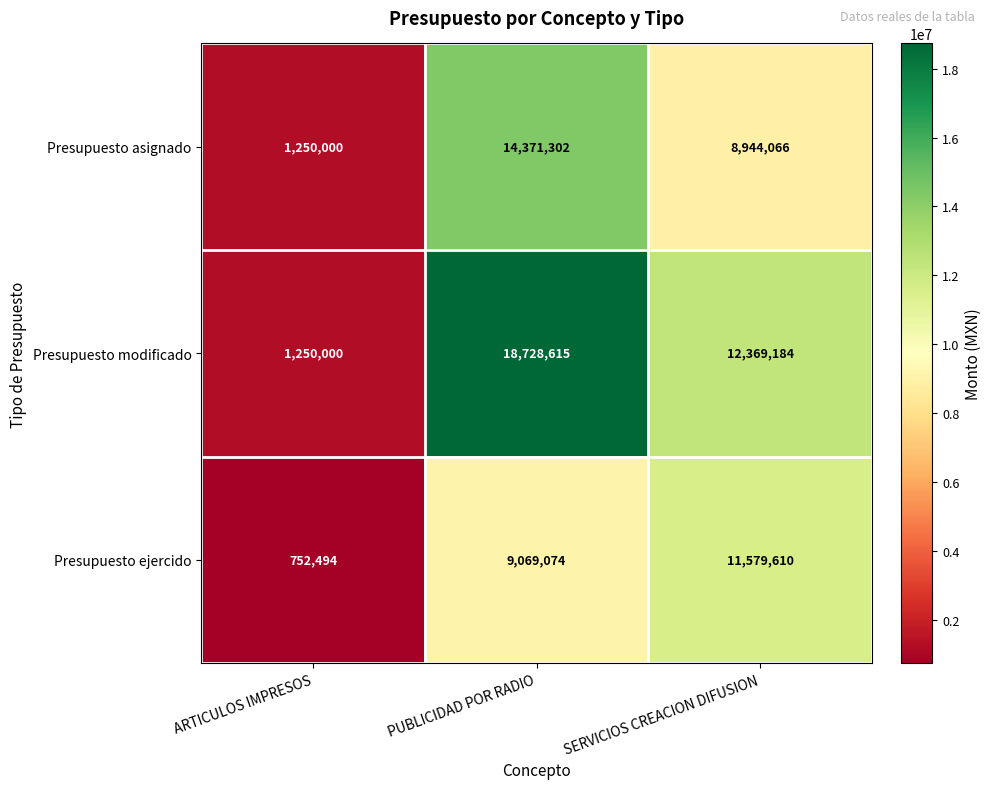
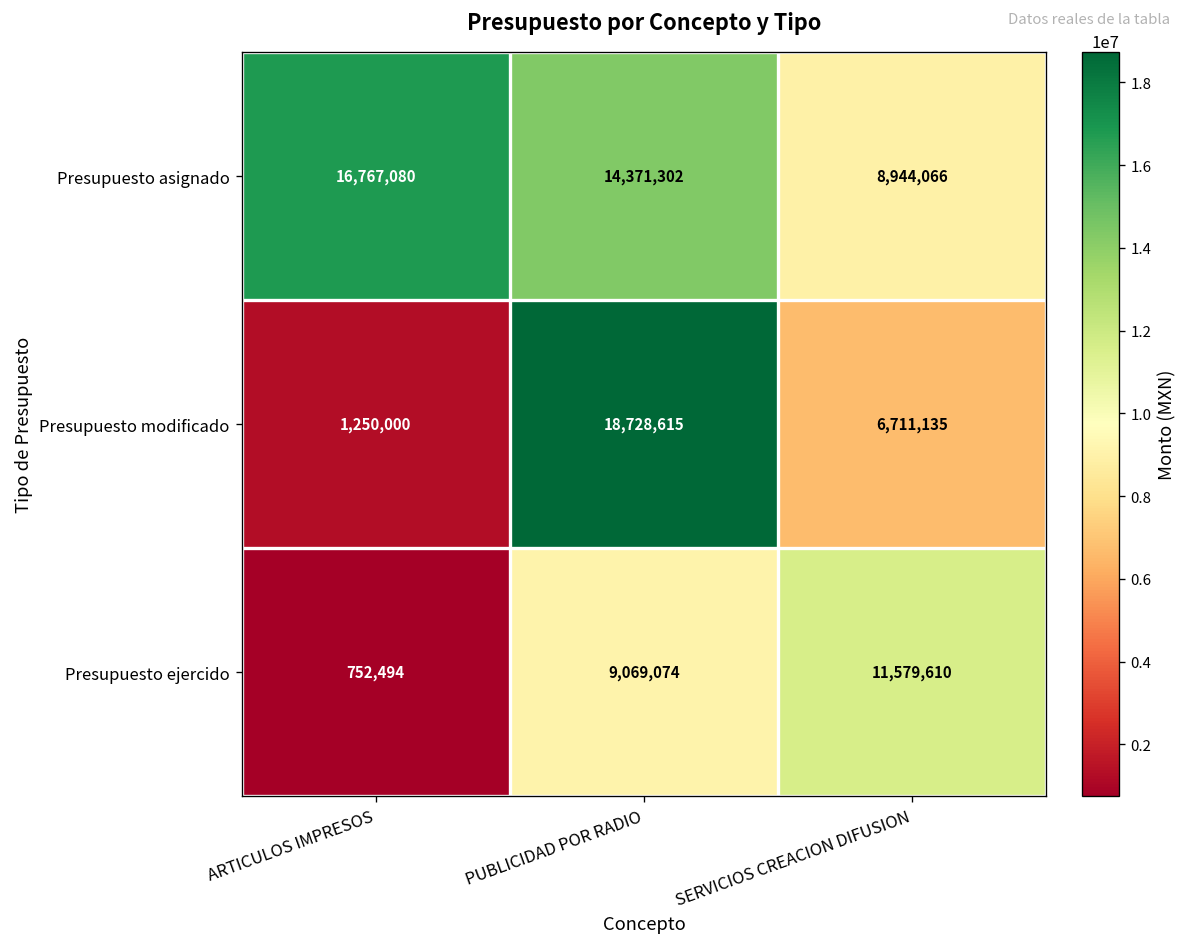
  {
    "Presupuesto asignado": {
-     "ARTICULOS IMPRESOS": "1,250,000",
+     "ARTICULOS IMPRESOS": "16,767,080",
      "PUBLICIDAD POR RADIO": "14,371,302",
      "SERVICIOS CREACION DIFUSION": "8,944,066"
    },
    "Presupuesto modificado": {
      "ARTICULOS IMPRESOS": "1,250,000",
      "PUBLICIDAD POR RADIO": "18,728,615",
-     "SERVICIOS CREACION DIFUSION": "12,369,184"
+     "SERVICIOS CREACION DIFUSION": "6,711,135"
    },
    "Presupuesto ejercido": {
      "ARTICULOS IMPRESOS": "752,494",
      "PUBLICIDAD POR RADIO": "9,069,074",
      "SERVICIOS CREACION DIFUSION": "11,579,610"
    }
  }
